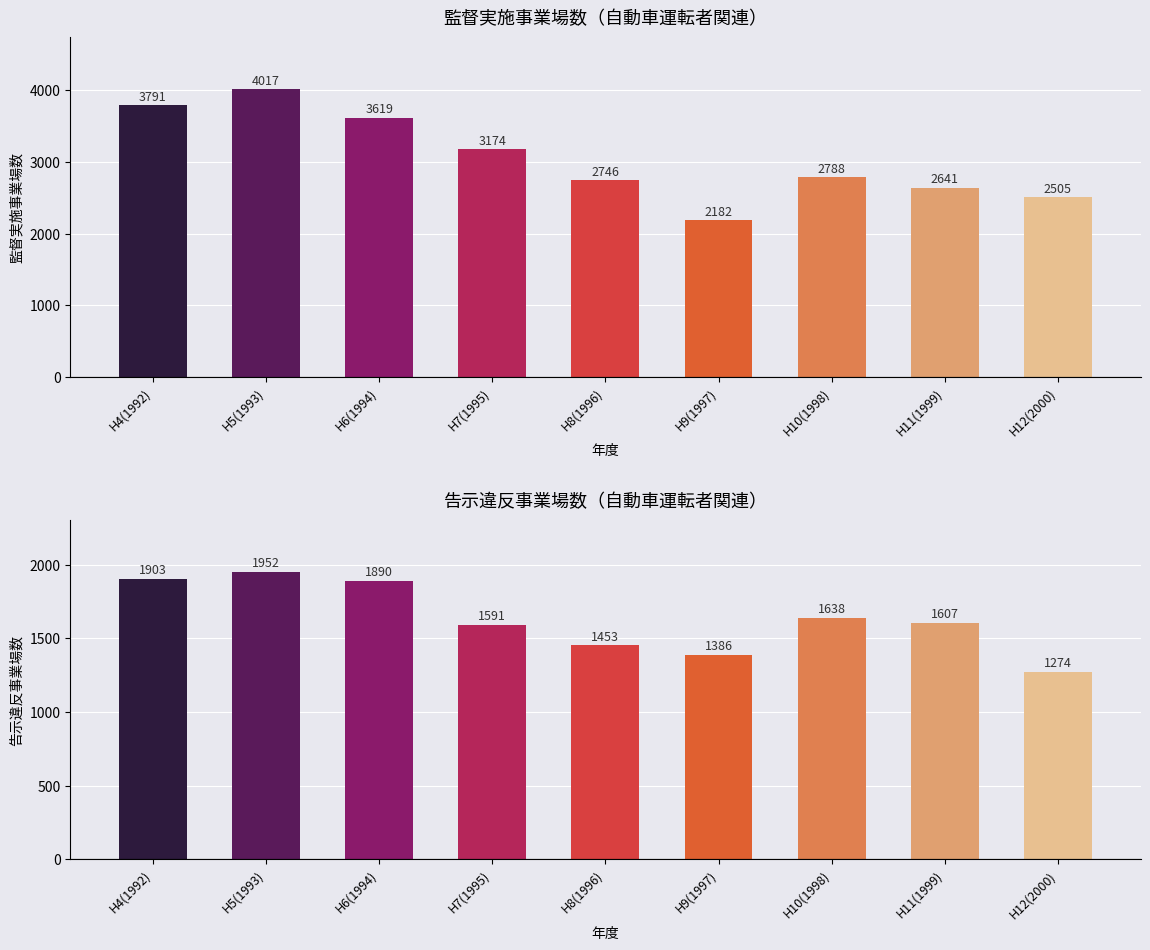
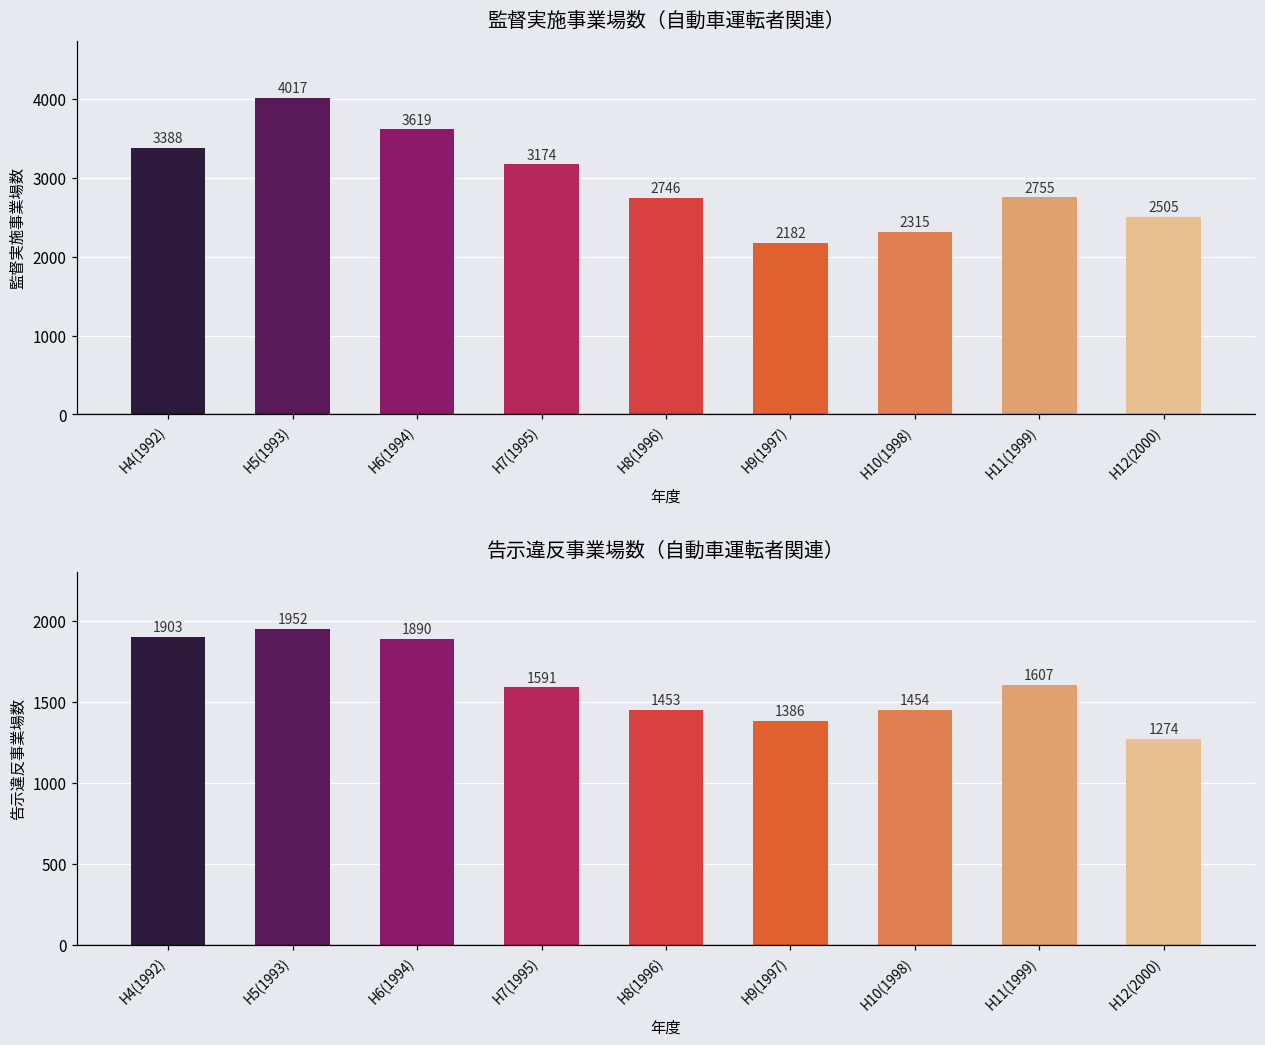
  {
    "監督実施事業場数（自動車運転者関連）": {
-     "H4(1992)": 3791,
+     "H4(1992)": 3388,
      "H5(1993)": 4017,
      "H6(1994)": 3619,
      "H7(1995)": 3174,
      "H8(1996)": 2746,
      "H9(1997)": 2182,
-     "H10(1998)": 2788,
-     "H11(1999)": 2641,
+     "H10(1998)": 2315,
+     "H11(1999)": 2755,
      "H12(2000)": 2505
    },
    "告示違反事業場数（自動車運転者関連）": {
      "H4(1992)": 1903,
      "H5(1993)": 1952,
      "H6(1994)": 1890,
      "H7(1995)": 1591,
      "H8(1996)": 1453,
      "H9(1997)": 1386,
-     "H10(1998)": 1638,
+     "H10(1998)": 1454,
      "H11(1999)": 1607,
      "H12(2000)": 1274
    }
  }
